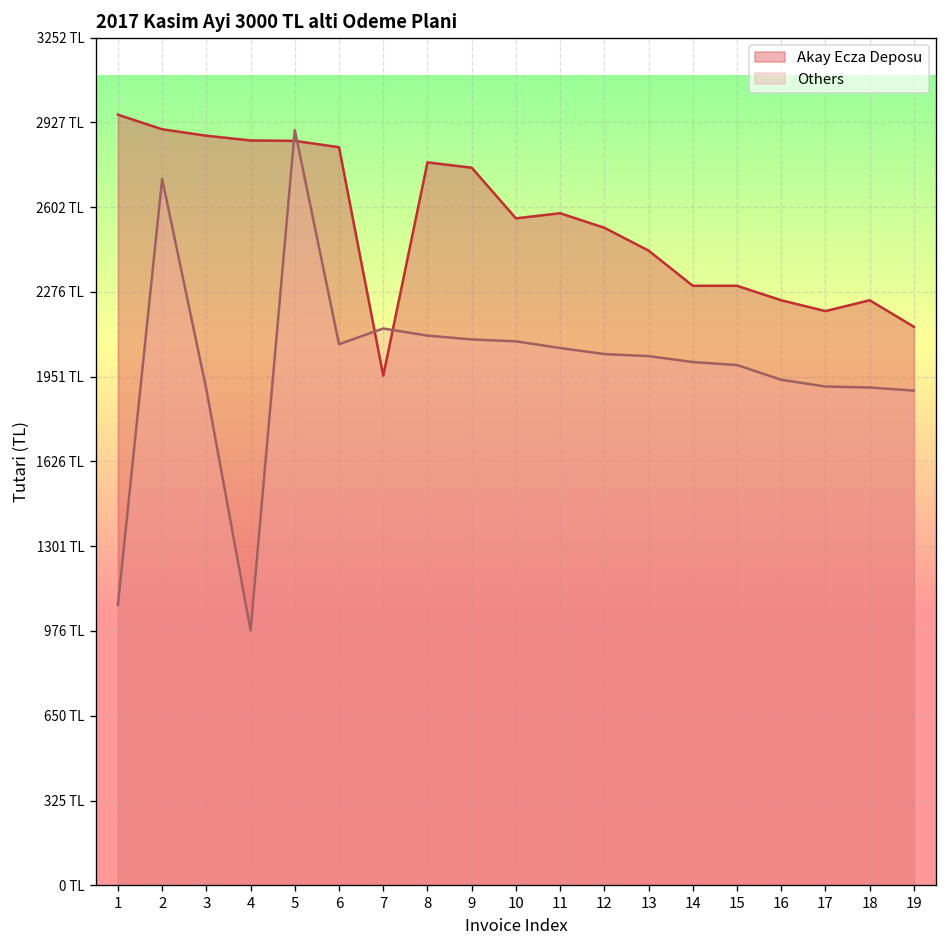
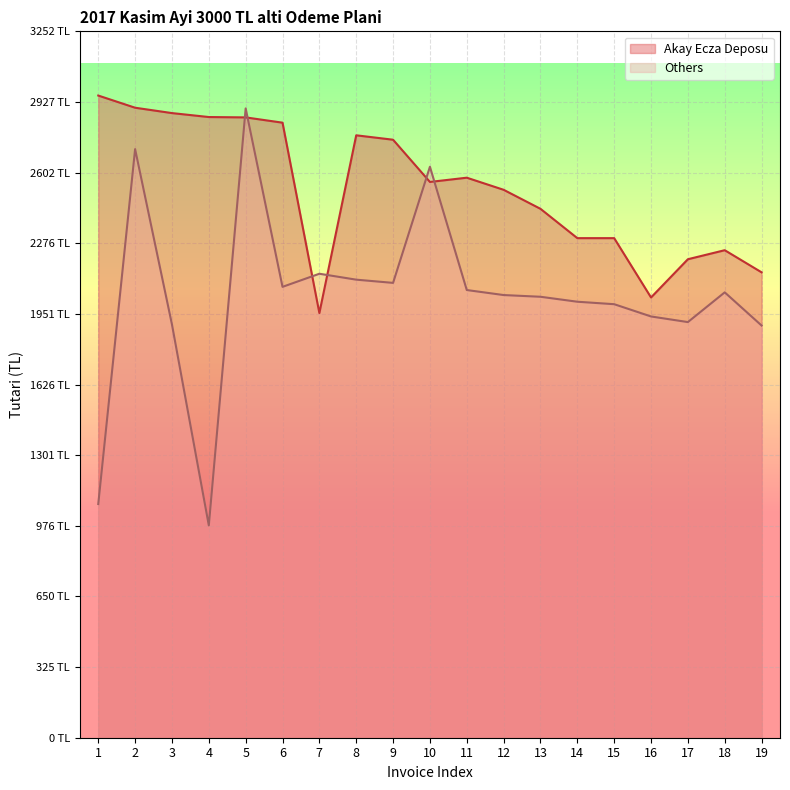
  {
    "Akay Ecza Deposu": {
      "1": "2960 TL",
      "2": "2900 TL",
      "3": "2880 TL",
      "4": "2860 TL",
      "5": "2860 TL",
      "6": "2830 TL",
      "7": "1960 TL",
      "8": "2770 TL",
      "9": "2750 TL",
      "10": "2560 TL",
      "11": "2580 TL",
      "12": "2520 TL",
      "13": "2430 TL",
      "14": "2300 TL",
      "15": "2300 TL",
-     "16": "2240 TL",
+     "16": "2030 TL",
      "17": "2200 TL",
      "18": "2240 TL",
      "19": "2140 TL"
    },
    "Others": {
      "1": "1080 TL",
      "2": "2710 TL",
      "3": "1900 TL",
      "4": "980 TL",
      "5": "2900 TL",
      "6": "2080 TL",
      "7": "2140 TL",
      "8": "2110 TL",
      "9": "2090 TL",
-     "10": "2090 TL",
+     "10": "2630 TL",
      "11": "2060 TL",
      "12": "2040 TL",
      "13": "2030 TL",
      "14": "2010 TL",
      "15": "2000 TL",
      "16": "1940 TL",
      "17": "1910 TL",
-     "18": "1910 TL",
+     "18": "2050 TL",
      "19": "1900 TL"
    }
  }
